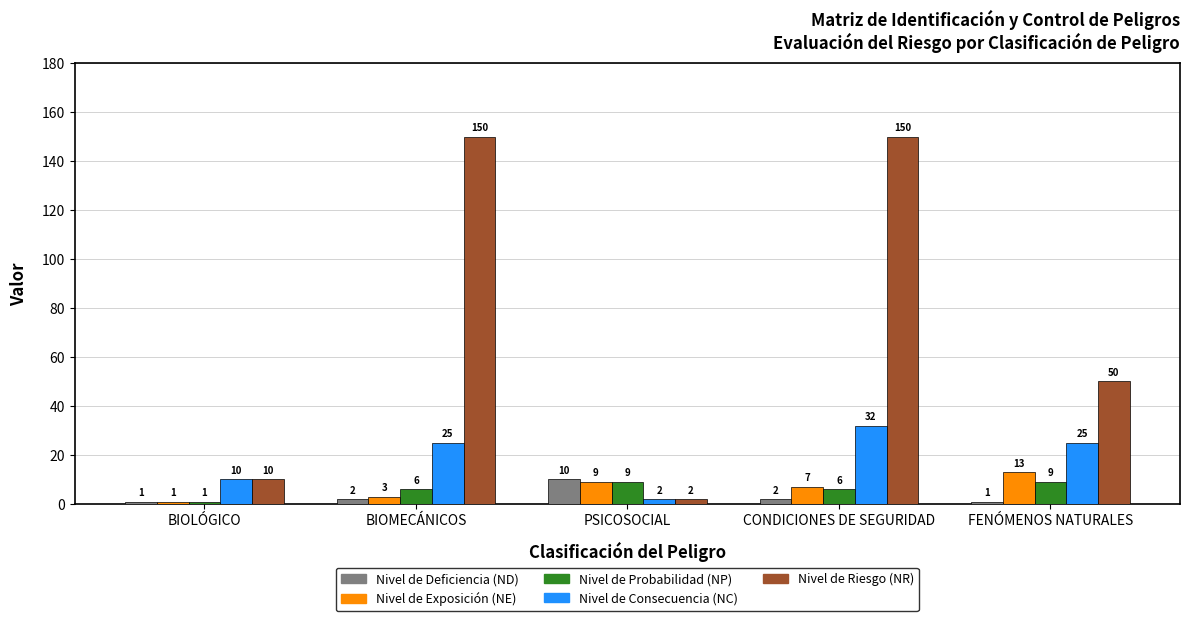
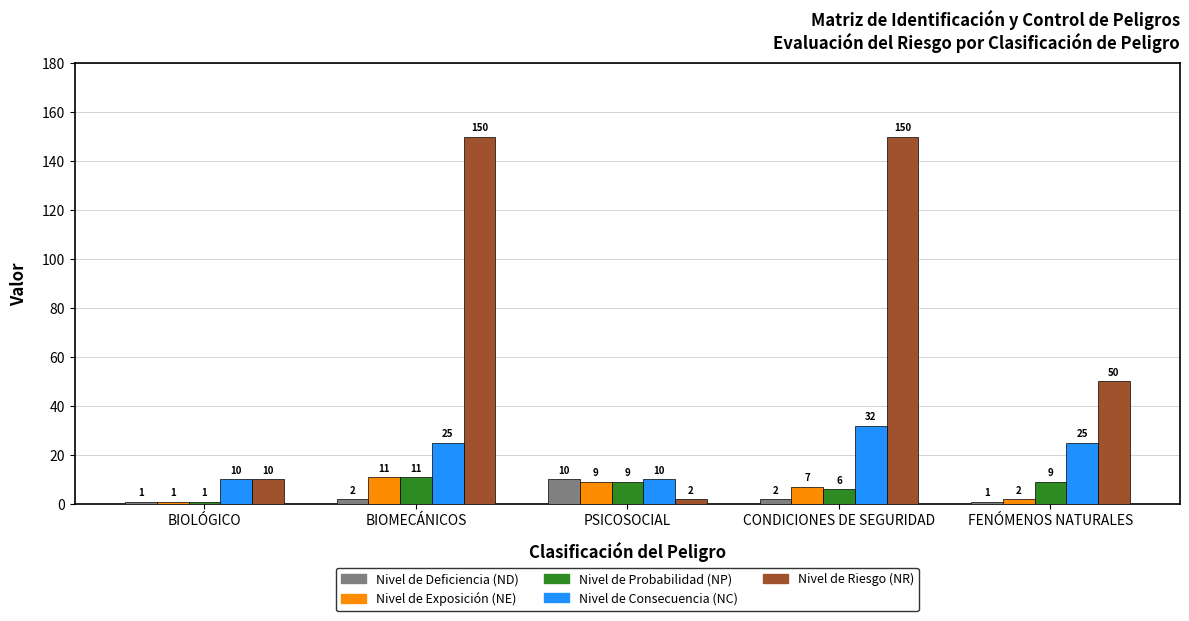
  {
    "Nivel de Deficiencia (ND)": {
      "BIOLÓGICO": 1,
      "BIOMECÁNICOS": 2,
      "PSICOSOCIAL": 10,
      "CONDICIONES DE SEGURIDAD": 2,
      "FENÓMENOS NATURALES": 1
    },
    "Nivel de Exposición (NE)": {
      "BIOLÓGICO": 1,
-     "BIOMECÁNICOS": 3,
+     "BIOMECÁNICOS": 11,
      "PSICOSOCIAL": 9,
      "CONDICIONES DE SEGURIDAD": 7,
-     "FENÓMENOS NATURALES": 13
+     "FENÓMENOS NATURALES": 2
    },
    "Nivel de Probabilidad (NP)": {
      "BIOLÓGICO": 1,
-     "BIOMECÁNICOS": 6,
+     "BIOMECÁNICOS": 11,
      "PSICOSOCIAL": 9,
      "CONDICIONES DE SEGURIDAD": 6,
      "FENÓMENOS NATURALES": 9
    },
    "Nivel de Consecuencia (NC)": {
      "BIOLÓGICO": 10,
      "BIOMECÁNICOS": 25,
-     "PSICOSOCIAL": 2,
+     "PSICOSOCIAL": 10,
      "CONDICIONES DE SEGURIDAD": 32,
      "FENÓMENOS NATURALES": 25
    },
    "Nivel de Riesgo (NR)": {
      "BIOLÓGICO": 10,
      "BIOMECÁNICOS": 150,
      "PSICOSOCIAL": 2,
      "CONDICIONES DE SEGURIDAD": 150,
      "FENÓMENOS NATURALES": 50
    }
  }
